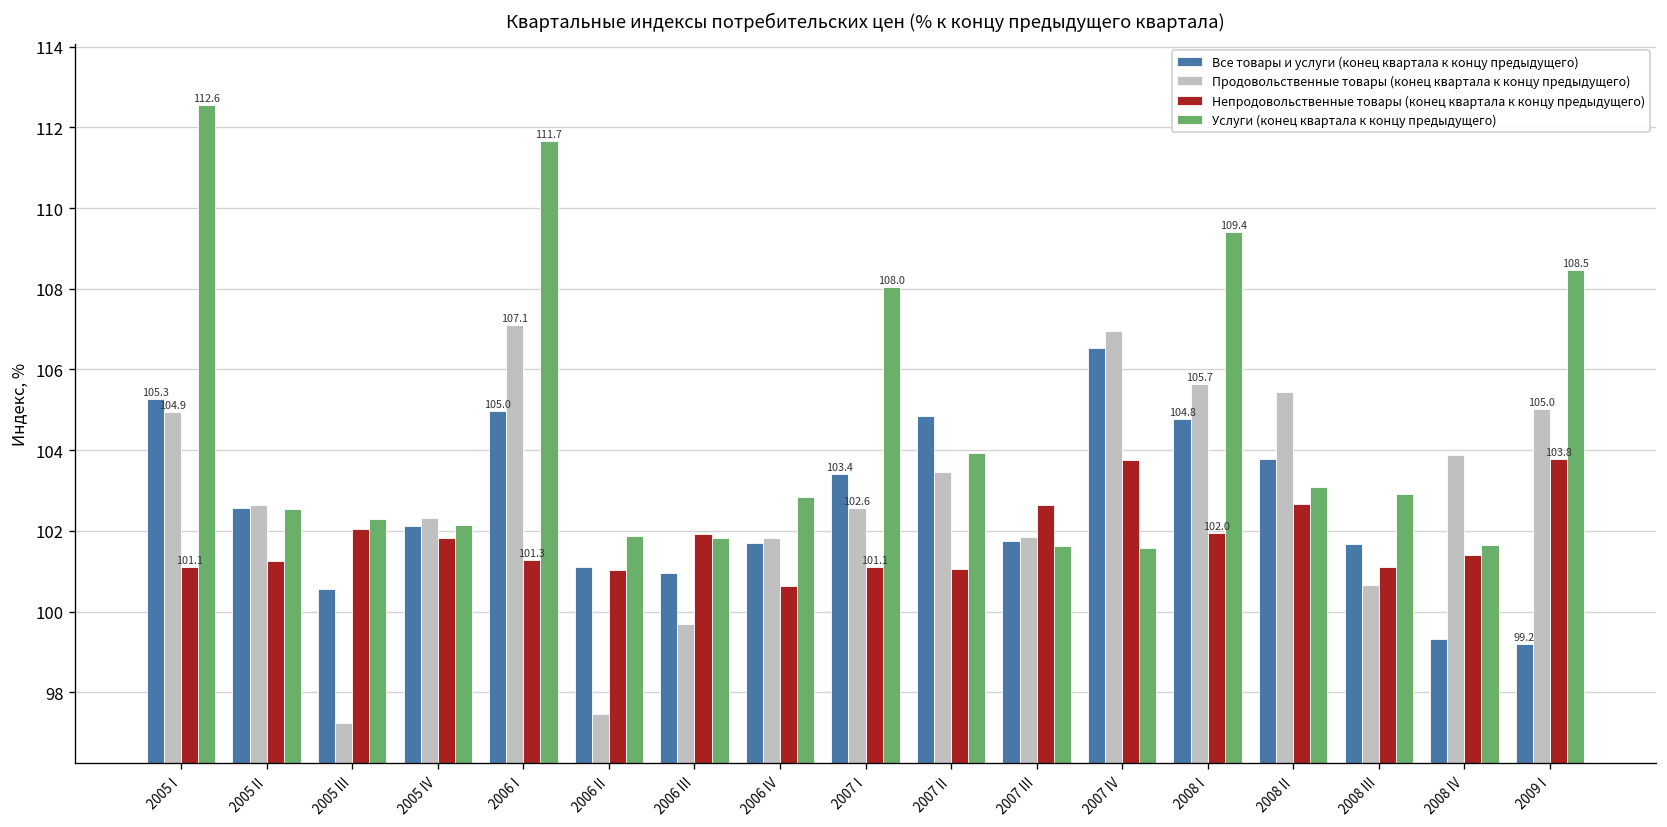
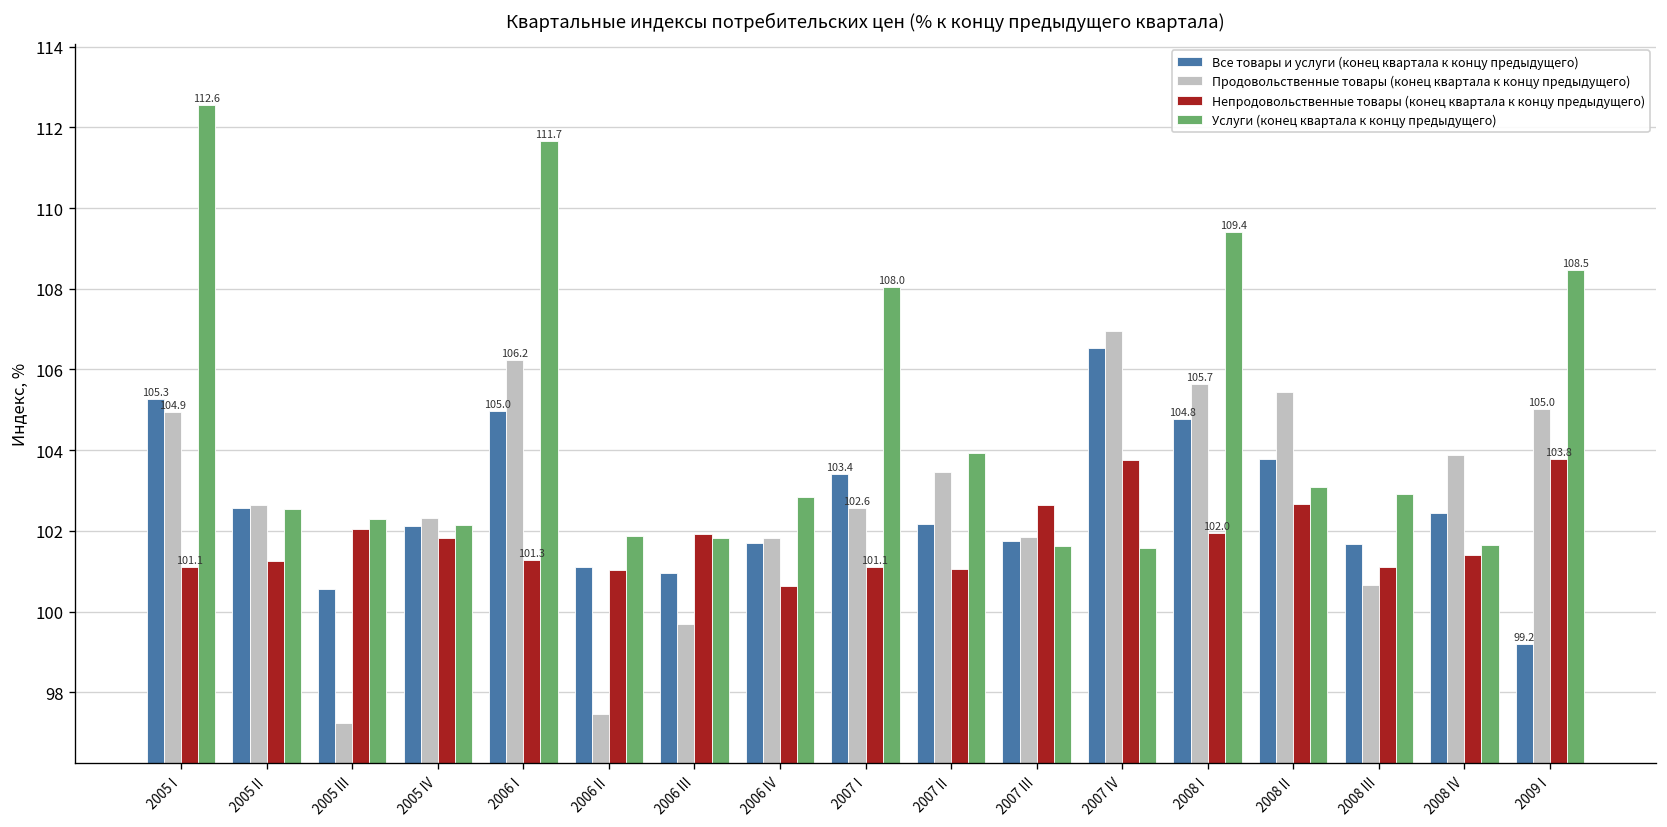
  {
    "Все товары и услуги (конец квартала к концу предыдущего)": {
      "2005 II": 102.6,
      "2005 III": 100.6,
      "2005 IV": 102.1,
      "2006 II": 101.1,
      "2006 III": 101.0,
      "2006 IV": 101.7,
-     "2007 II": 104.8,
+     "2007 II": 102.2,
      "2007 III": 101.8,
      "2007 IV": 106.5,
      "2008 II": 103.8,
      "2008 III": 101.7,
-     "2008 IV": 99.3
+     "2008 IV": 102.5
    },
    "Продовольственные товары (конец квартала к концу предыдущего)": {
      "2005 I": 104.9,
-     "2006 I": 107.1,
+     "2006 I": 106.2,
      "2007 I": 102.6,
      "2008 I": 105.7,
      "2009 I": 105.0
    },
    "Непродовольственные товары (конец квартала к концу предыдущего)": {
      "2005 I": 101.1,
      "2006 I": 101.3,
      "2007 I": 101.1,
      "2008 I": 102.0,
      "2009 I": 103.8
    },
    "Услуги (конец квартала к концу предыдущего)": {
      "2005 I": 112.6,
      "2006 I": 111.7,
      "2007 I": 108.0,
      "2008 I": 109.4,
      "2009 I": 108.5
    }
  }
